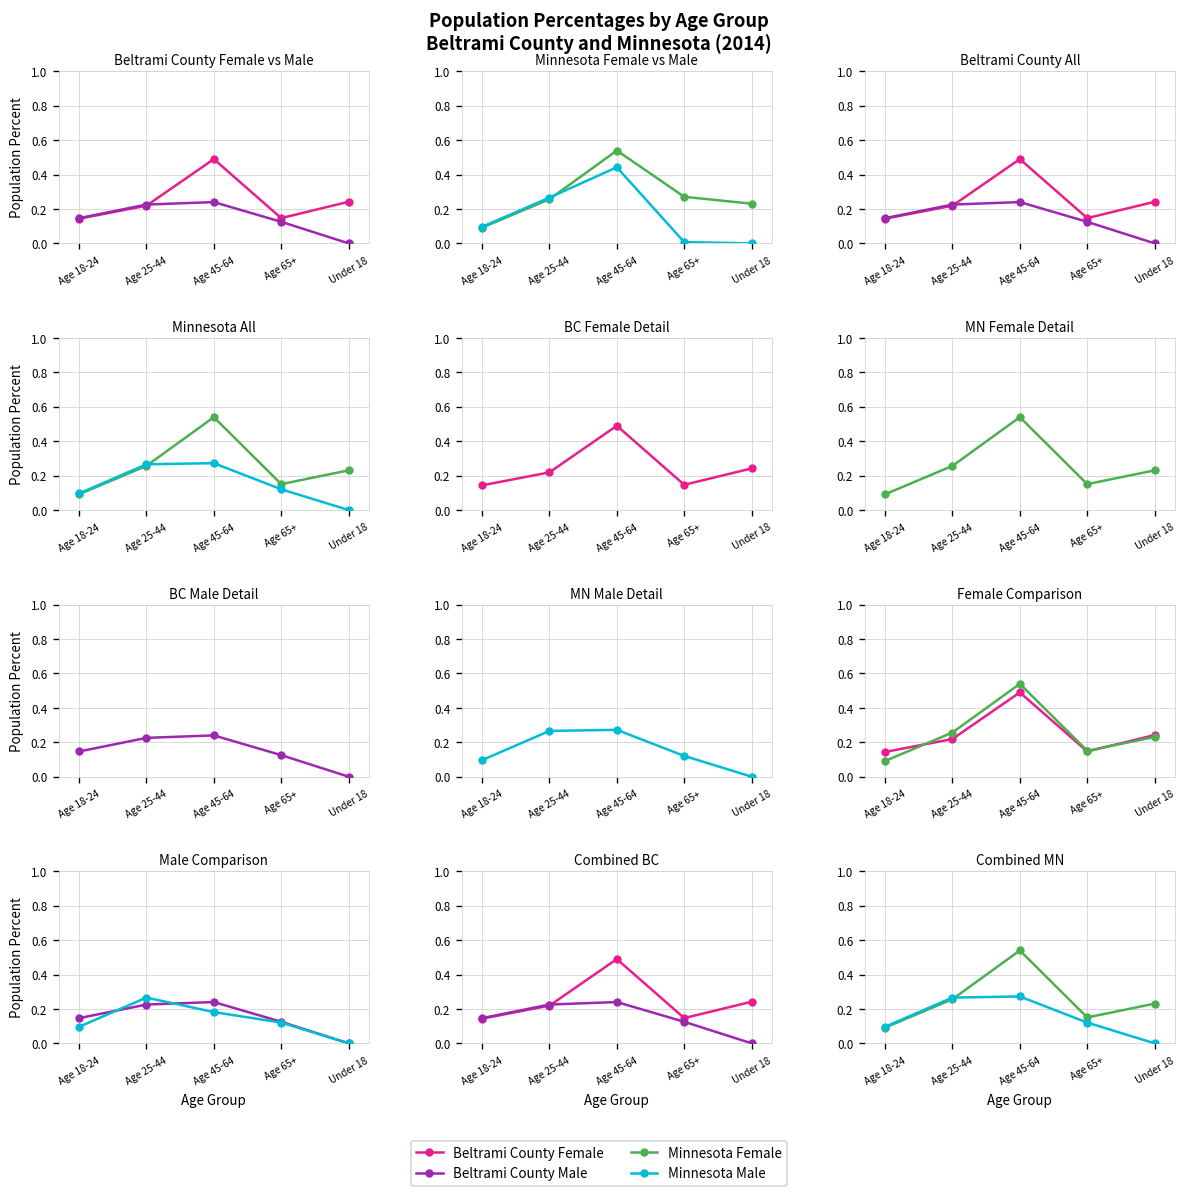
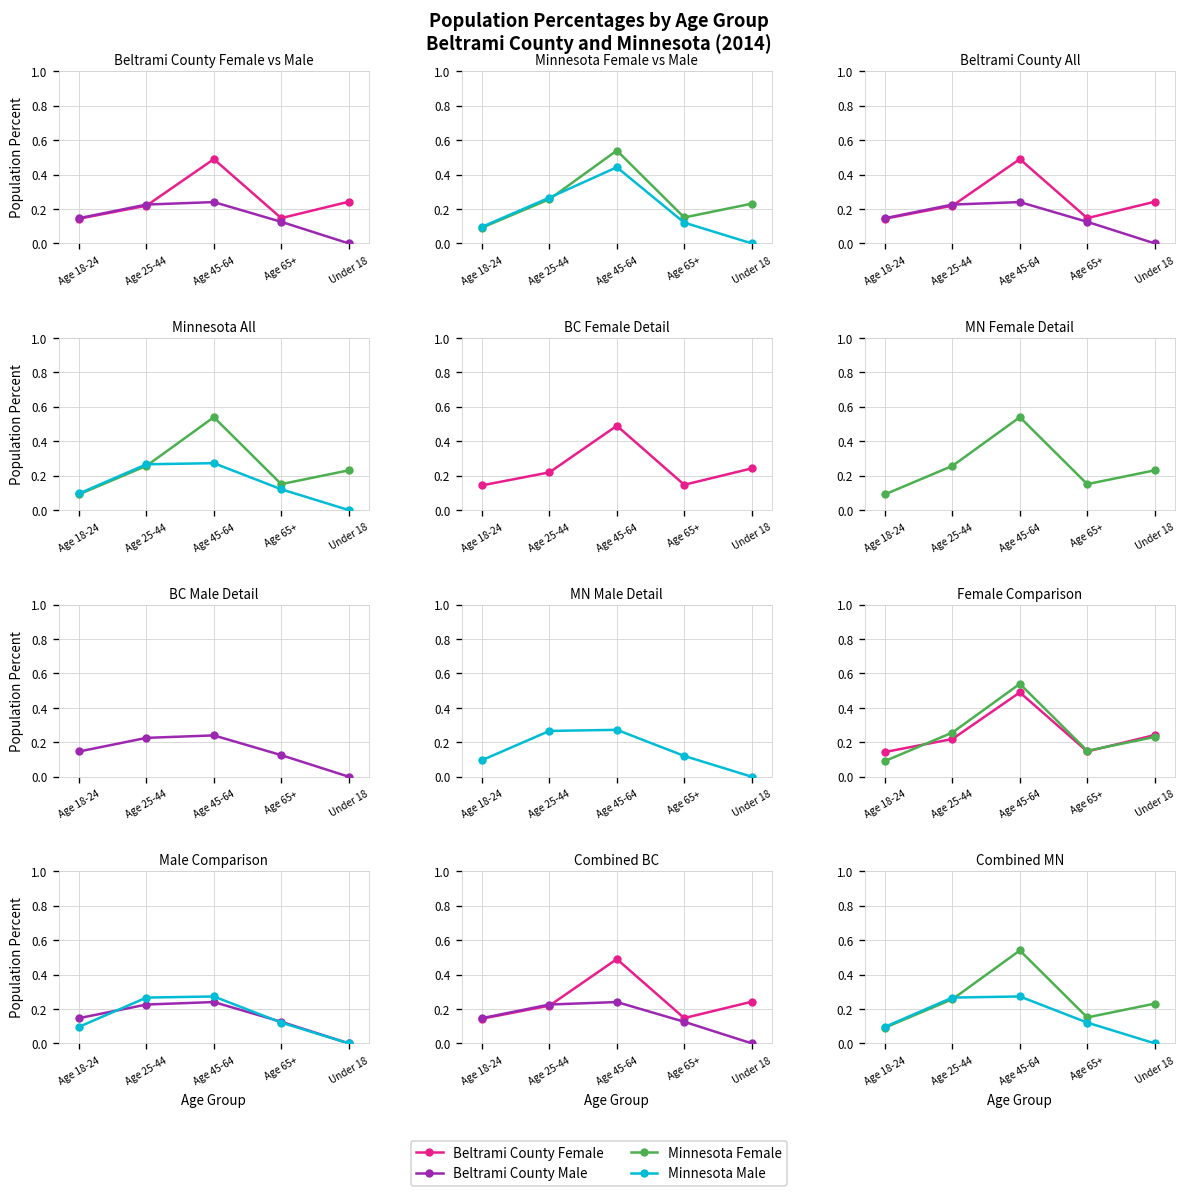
  {
    "Beltrami County Female vs Male": {
      "Beltrami County Female": {
        "Age 45-64": 0.49,
        "Age 65+": 0.15,
        "Under 18": 0.24
      },
      "Beltrami County Male": {
        "Age 45-64": 0.24,
        "Age 65+": 0.13,
        "Under 18": 0.00
      }
    },
    "Minnesota Female vs Male": {
      "Minnesota Female": {
        "Age 45-64": 0.54,
-       "Age 65+": 0.27,
+       "Age 65+": 0.15,
        "Under 18": 0.23
      },
      "Minnesota Male": {
        "Age 45-64": 0.44,
-       "Age 65+": 0.01,
+       "Age 65+": 0.12,
        "Under 18": 0.00
      }
    },
    "Beltrami County All": {
      "Beltrami County Female": {
        "Age 45-64": 0.49,
        "Age 65+": 0.15,
        "Under 18": 0.24
      },
      "Beltrami County Male": {
        "Age 45-64": 0.24,
        "Age 65+": 0.13,
        "Under 18": 0.00
      }
    },
    "Minnesota All": {
      "Minnesota Female": {
        "Age 45-64": 0.54,
        "Age 65+": 0.15,
        "Under 18": 0.23
      },
      "Minnesota Male": {
        "Age 45-64": 0.27,
        "Age 65+": 0.12,
        "Under 18": 0.00
      }
    },
    "BC Female Detail": {
      "Age 18-24": 0.14,
      "Age 25-44": 0.22,
      "Age 45-64": 0.49,
      "Age 65+": 0.15,
      "Under 18": 0.24
    },
    "MN Female Detail": {
      "Age 18-24": 0.09,
      "Age 25-44": 0.26,
      "Age 45-64": 0.54,
      "Age 65+": 0.15,
      "Under 18": 0.23
    },
    "BC Male Detail": {
      "Age 18-24": 0.15,
      "Age 25-44": 0.23,
      "Age 45-64": 0.24,
      "Age 65+": 0.13,
      "Under 18": 0.00
    },
    "MN Male Detail": {
      "Age 18-24": 0.10,
      "Age 25-44": 0.27,
      "Age 45-64": 0.27,
      "Age 65+": 0.12,
      "Under 18": 0.00
    },
    "Female Comparison": {
      "Beltrami County Female": {
        "Age 18-24": 0.14,
        "Age 25-44": 0.22,
        "Age 45-64": 0.49
      },
      "Minnesota Female": {
        "Age 18-24": 0.09,
        "Age 25-44": 0.26,
        "Age 45-64": 0.54
      }
    },
    "Male Comparison": {
      "Beltrami County Male": {
        "Age 18-24": 0.15,
        "Age 25-44": 0.23,
        "Age 45-64": 0.24
      },
      "Minnesota Male": {
        "Age 18-24": 0.10,
        "Age 25-44": 0.27,
-       "Age 45-64": 0.18
+       "Age 45-64": 0.27
      }
    },
    "Combined BC": {
      "Beltrami County Female": {
        "Age 45-64": 0.49,
        "Age 65+": 0.15,
        "Under 18": 0.24
      },
      "Beltrami County Male": {
        "Age 45-64": 0.24,
        "Age 65+": 0.13,
        "Under 18": 0.00
      }
    },
    "Combined MN": {
      "Minnesota Female": {
        "Age 45-64": 0.54,
        "Age 65+": 0.15,
        "Under 18": 0.23
      },
      "Minnesota Male": {
        "Age 45-64": 0.27,
        "Age 65+": 0.12,
        "Under 18": 0.00
      }
    }
  }
